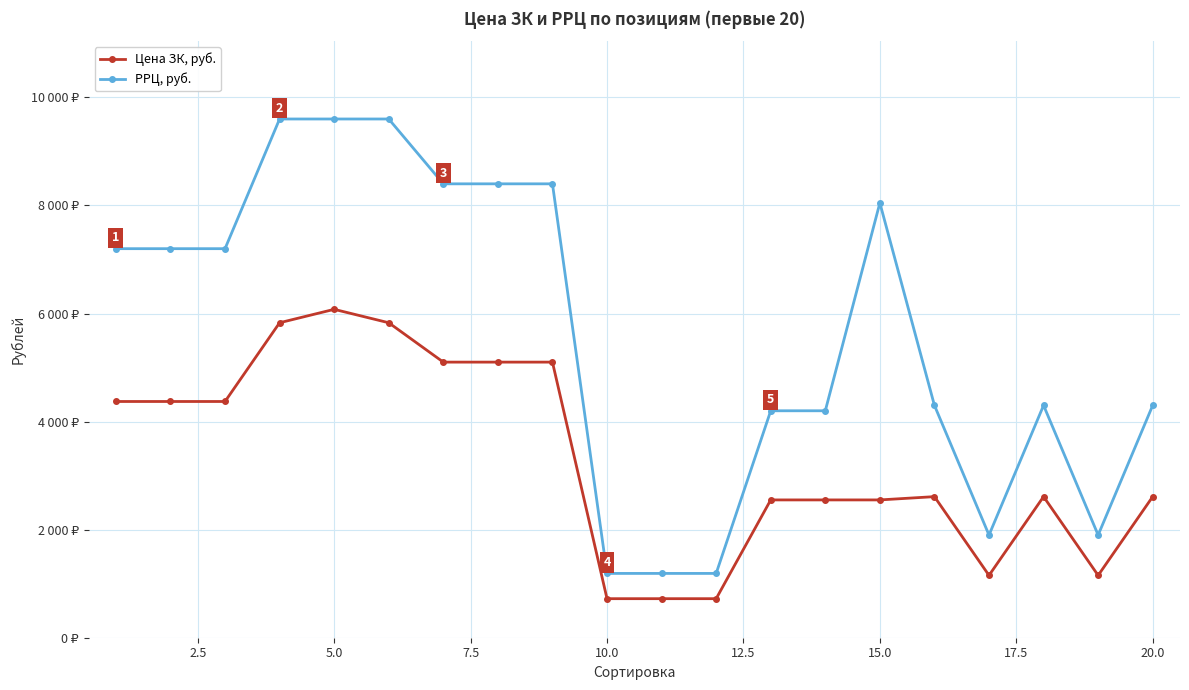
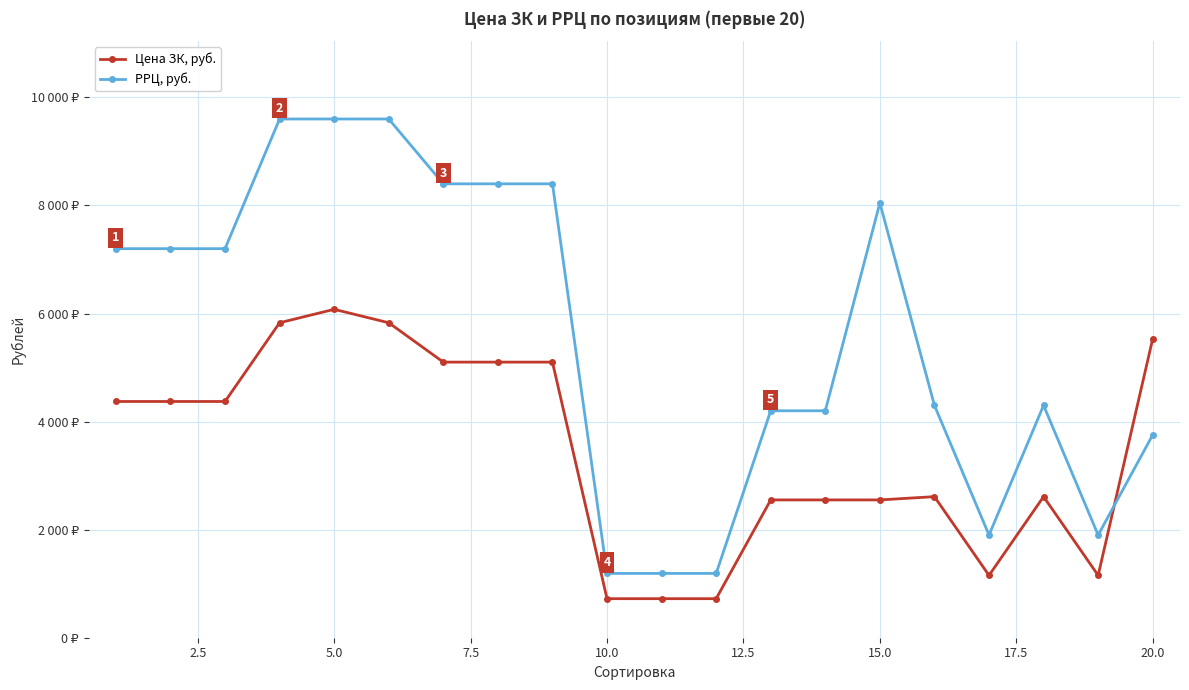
  {
    "Цена ЗК, руб.": {
      "5.0": "6100 ₽",
      "10.0": "700 ₽",
      "15.0": "2600 ₽",
-     "20.0": "2600 ₽"
+     "20.0": "5500 ₽"
    },
    "РРЦ, руб.": {
      "5.0": "9600 ₽",
      "15.0": "8000 ₽",
-     "20.0": "4300 ₽"
+     "20.0": "3800 ₽"
    }
  }
